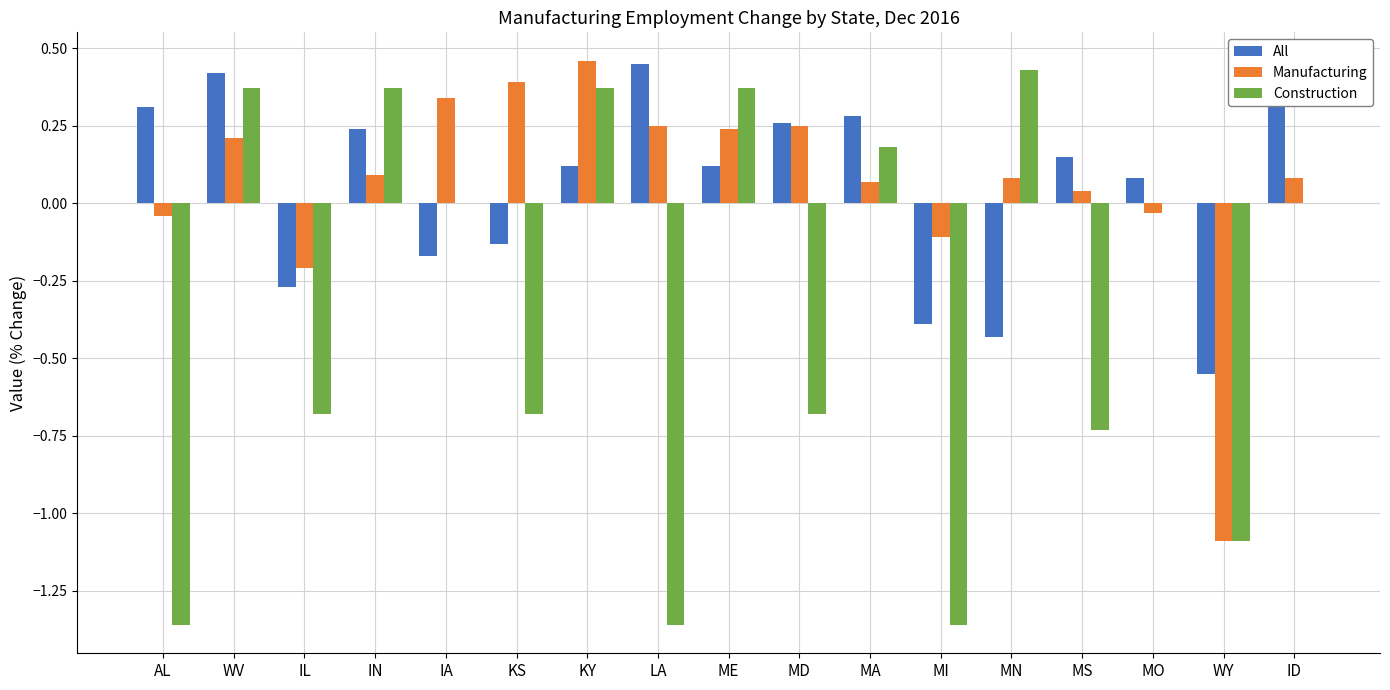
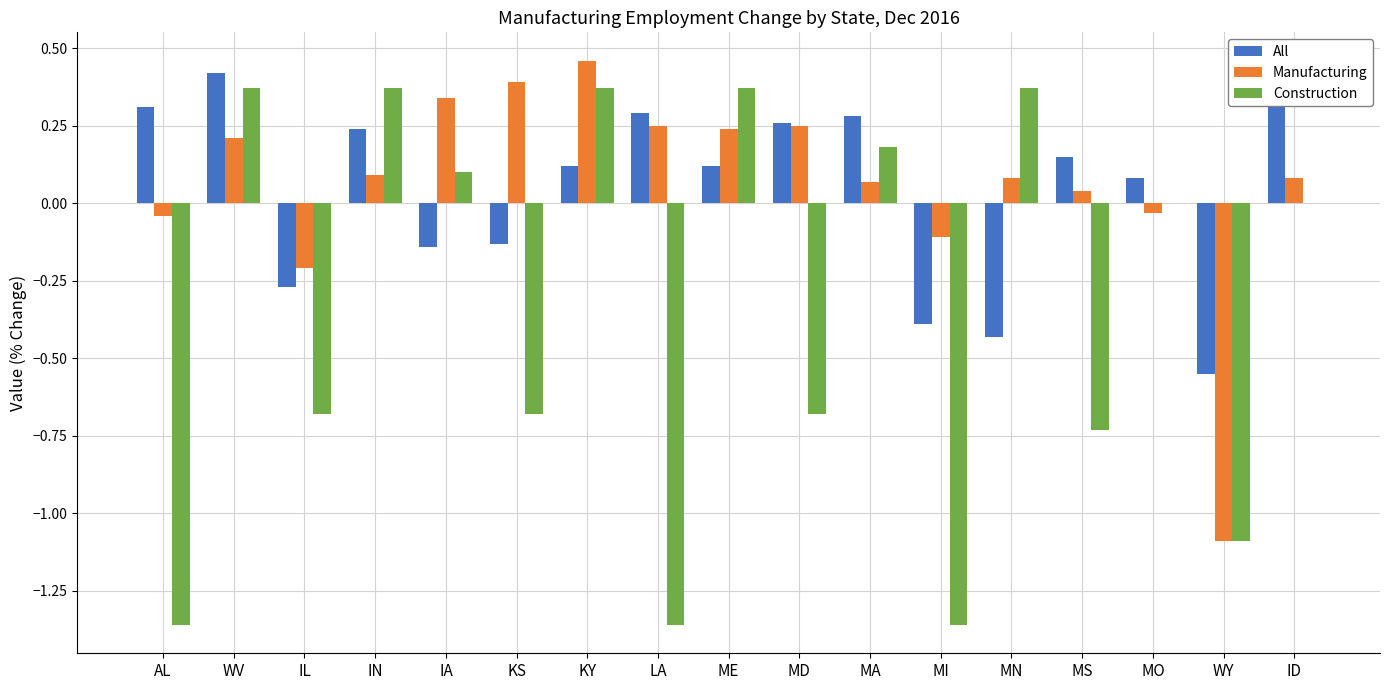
  {
    "All": {
      "AL": 0.31,
      "WV": 0.42,
      "IL": -0.27,
      "IN": 0.24,
-     "IA": -0.17,
+     "IA": -0.14,
      "KS": -0.13,
      "KY": 0.12,
-     "LA": 0.45,
+     "LA": 0.29,
      "ME": 0.12,
      "MD": 0.26,
      "MA": 0.28,
      "MI": -0.39,
      "MN": -0.43,
      "MS": 0.15,
      "MO": 0.08,
      "WY": -0.55
    },
    "Manufacturing": {
      "AL": -0.04,
      "WV": 0.21,
      "IL": -0.21,
      "IN": 0.09,
      "IA": 0.34,
      "KS": 0.39,
      "KY": 0.46,
      "LA": 0.25,
      "ME": 0.24,
      "MD": 0.25,
      "MA": 0.07,
      "MI": -0.11,
      "MN": 0.08,
      "MS": 0.04,
      "MO": -0.03,
      "WY": -1.09,
      "ID": 0.08
    },
    "Construction": {
      "AL": -1.36,
      "WV": 0.37,
      "IL": -0.68,
      "IN": 0.37,
-     "IA": 0.0,
+     "IA": 0.1,
      "KS": -0.68,
      "KY": 0.37,
      "LA": -1.36,
      "ME": 0.37,
      "MD": -0.68,
      "MA": 0.18,
      "MI": -1.36,
-     "MN": 0.43,
+     "MN": 0.37,
      "MS": -0.73,
      "MO": 0.00,
      "WY": -1.09,
      "ID": 0.00
    }
  }
